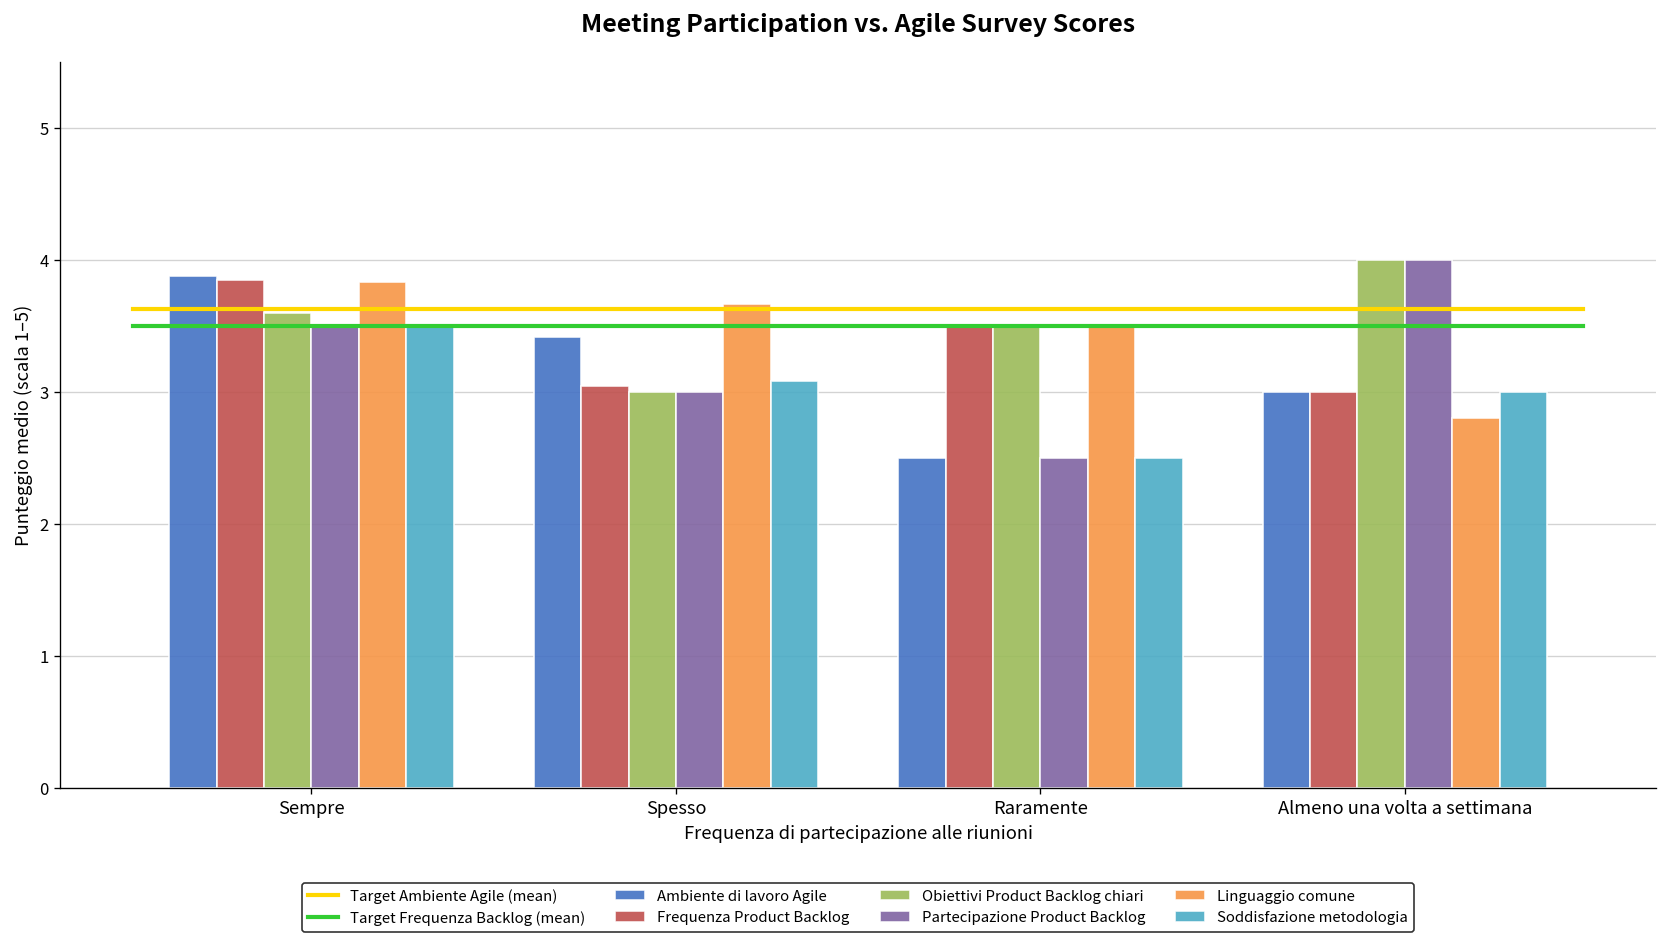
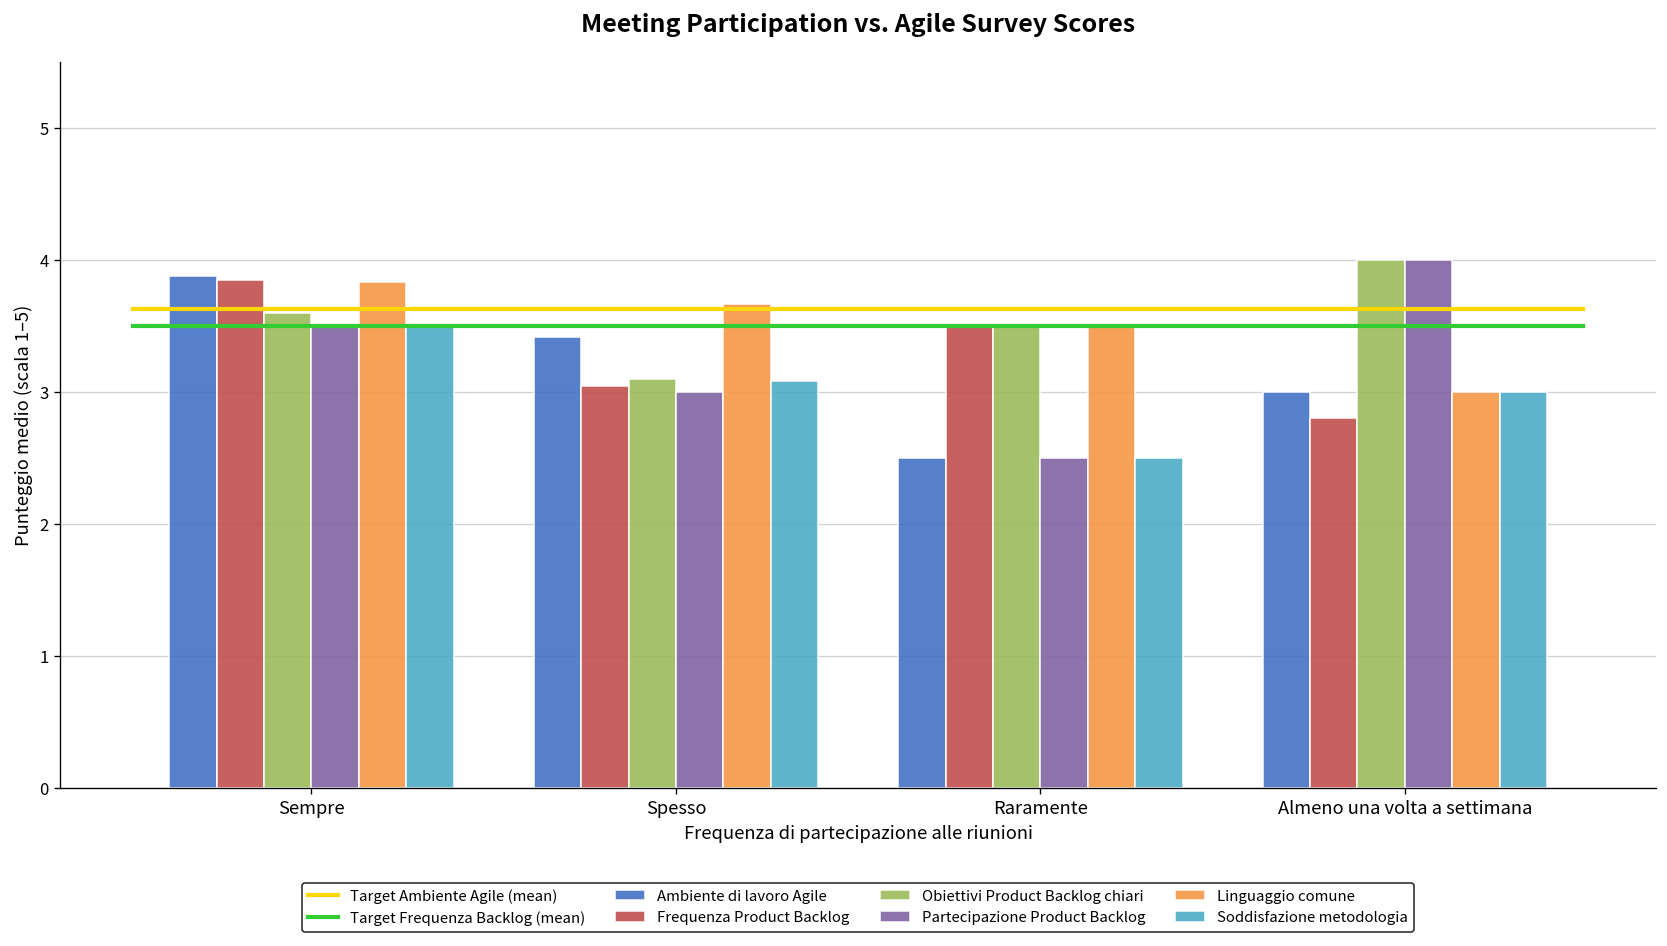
  {
    "Frequenza Product Backlog": {
      "Sempre": 3.85,
      "Spesso": 3.05,
      "Raramente": 3.5,
-     "Almeno una volta a settimana": 3.0
+     "Almeno una volta a settimana": 2.8
    },
    "Obiettivi Product Backlog chiari": {
      "Sempre": 3.6,
-     "Spesso": 3.0,
+     "Spesso": 3.1,
      "Raramente": 3.5,
      "Almeno una volta a settimana": 4.0
    },
    "Partecipazione Product Backlog": {
      "Sempre": 3.5,
      "Spesso": 3.0,
      "Raramente": 2.5,
      "Almeno una volta a settimana": 4.0
    },
    "Linguaggio comune": {
      "Sempre": 3.83,
      "Spesso": 3.67,
      "Raramente": 3.5,
-     "Almeno una volta a settimana": 2.8
+     "Almeno una volta a settimana": 3.0
    }
  }
